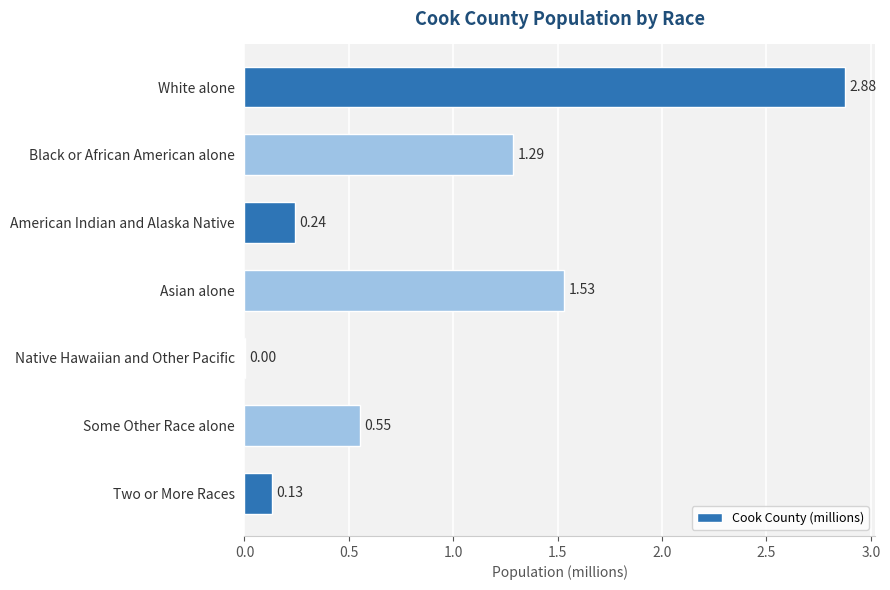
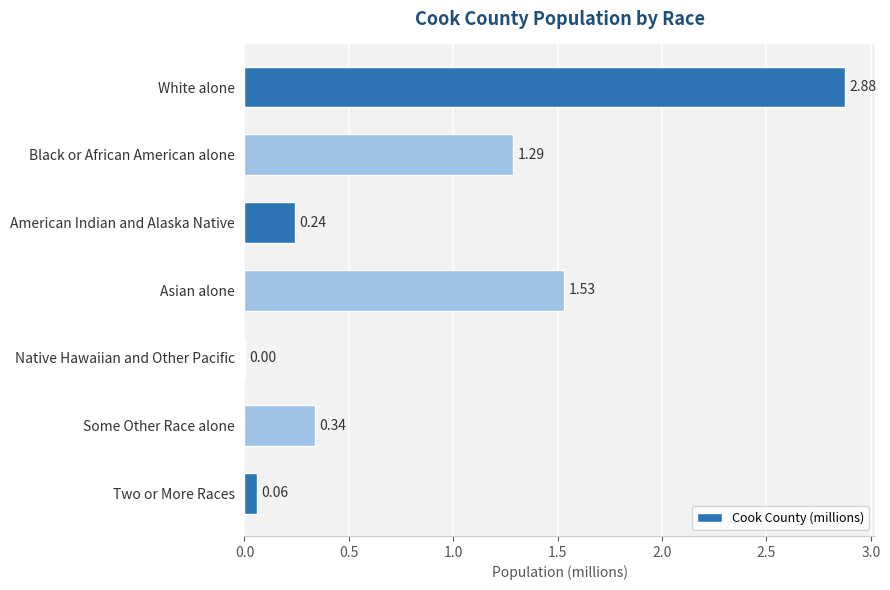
  {
    "White alone": 2.88,
    "Black or African American alone": 1.29,
    "American Indian and Alaska Native": 0.24,
    "Asian alone": 1.53,
    "Native Hawaiian and Other Pacific": 0.00,
-   "Some Other Race alone": 0.55,
-   "Two or More Races": 0.13
+   "Some Other Race alone": 0.34,
+   "Two or More Races": 0.06
  }
